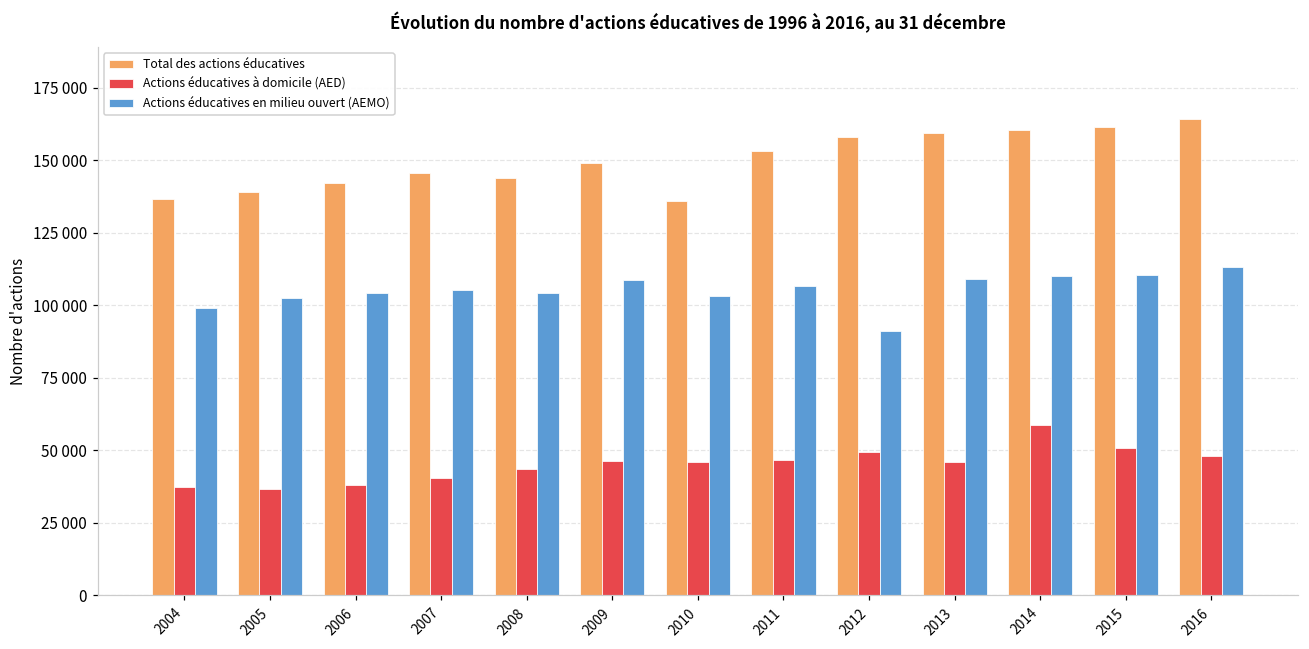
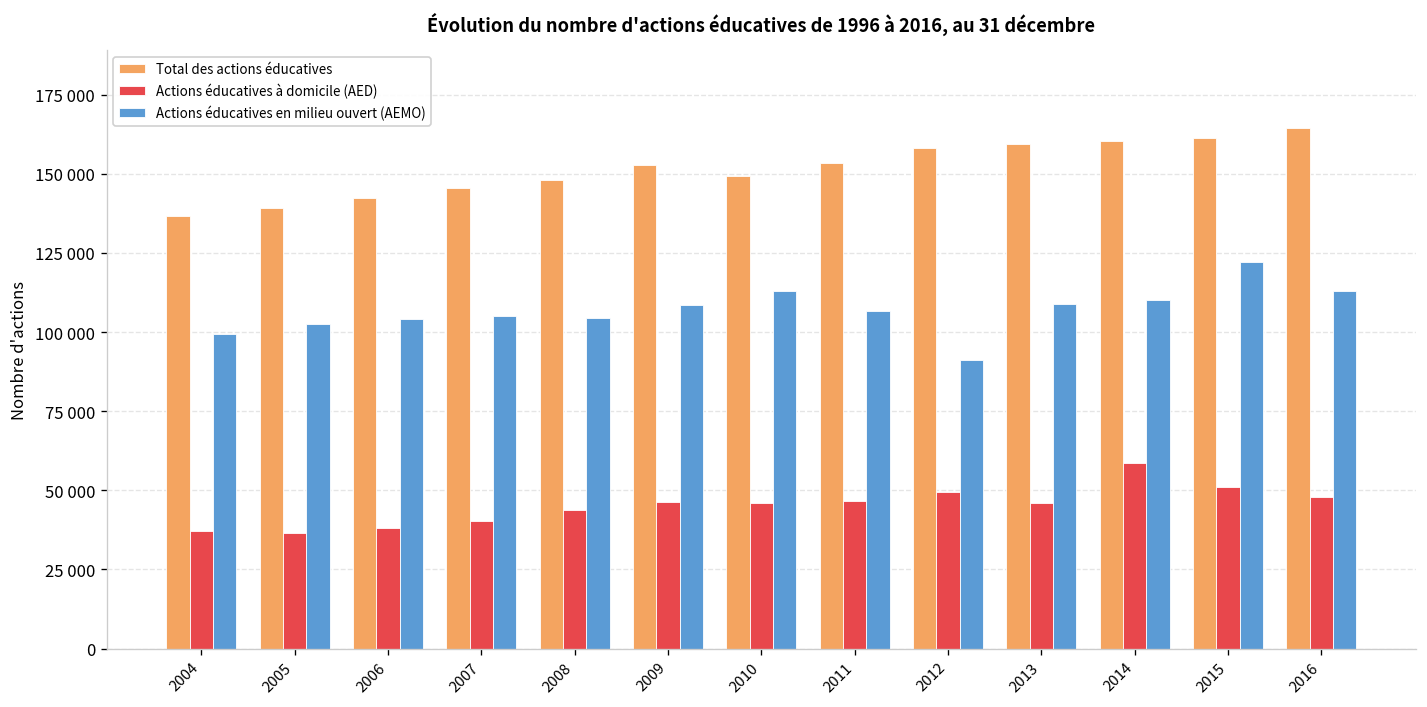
  {
    "Total des actions éducatives": {
      "2004": 137000,
      "2005": 139000,
      "2006": 142000,
      "2007": 146000,
-     "2008": 144000,
-     "2009": 149000,
-     "2010": 136000,
+     "2008": 148000,
+     "2009": 153000,
+     "2010": 149000,
      "2011": 153000,
      "2012": 158000,
      "2013": 159000,
      "2014": 160000,
      "2015": 161000,
      "2016": 164000
    },
    "Actions éducatives à domicile (AED)": {
      "2004": 37000,
      "2005": 37000,
      "2006": 38000,
      "2007": 40000,
      "2008": 44000,
      "2009": 46000,
      "2010": 46000,
      "2011": 47000,
      "2012": 49000,
      "2013": 46000,
      "2014": 59000,
      "2015": 51000,
      "2016": 48000
    },
    "Actions éducatives en milieu ouvert (AEMO)": {
      "2004": 99000,
      "2005": 103000,
      "2006": 104000,
      "2007": 105000,
      "2008": 104000,
      "2009": 109000,
-     "2010": 103000,
+     "2010": 113000,
      "2011": 107000,
      "2012": 91000,
      "2013": 109000,
      "2014": 110000,
-     "2015": 110000,
+     "2015": 122000,
      "2016": 113000
    }
  }
